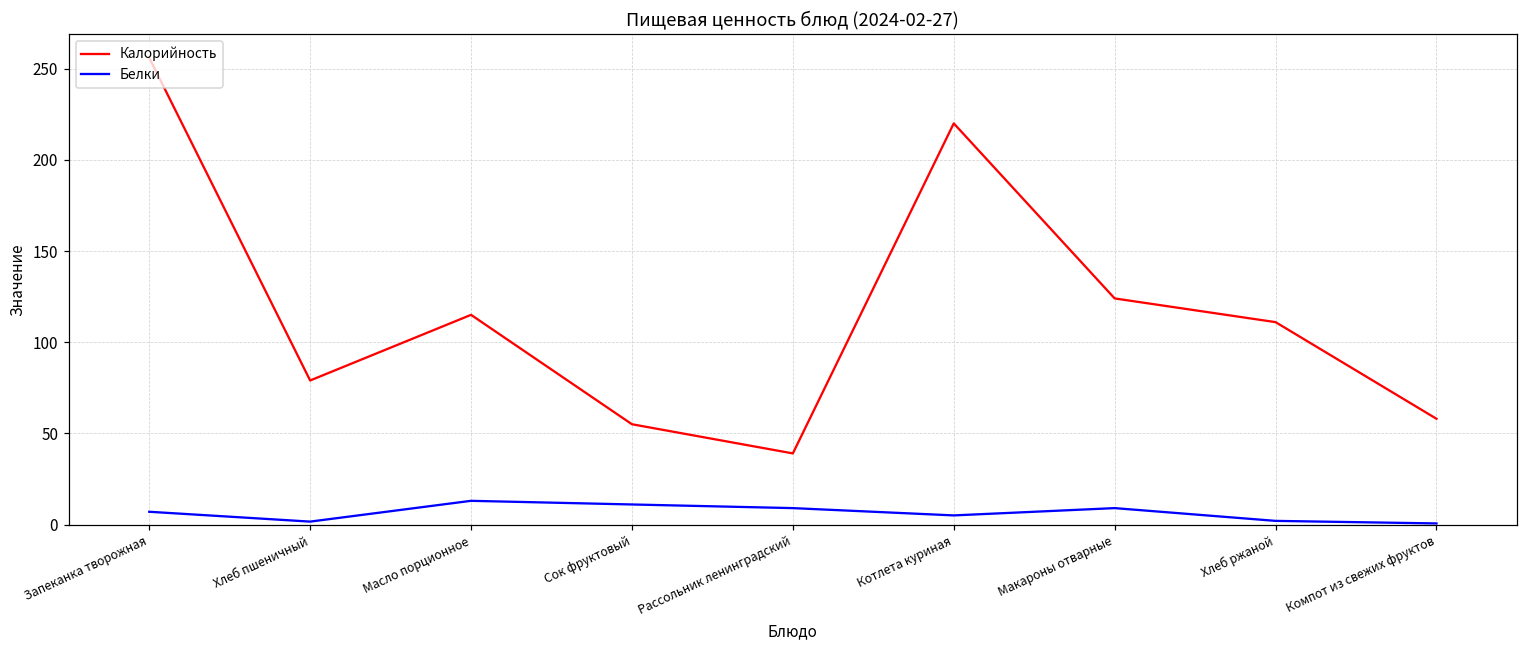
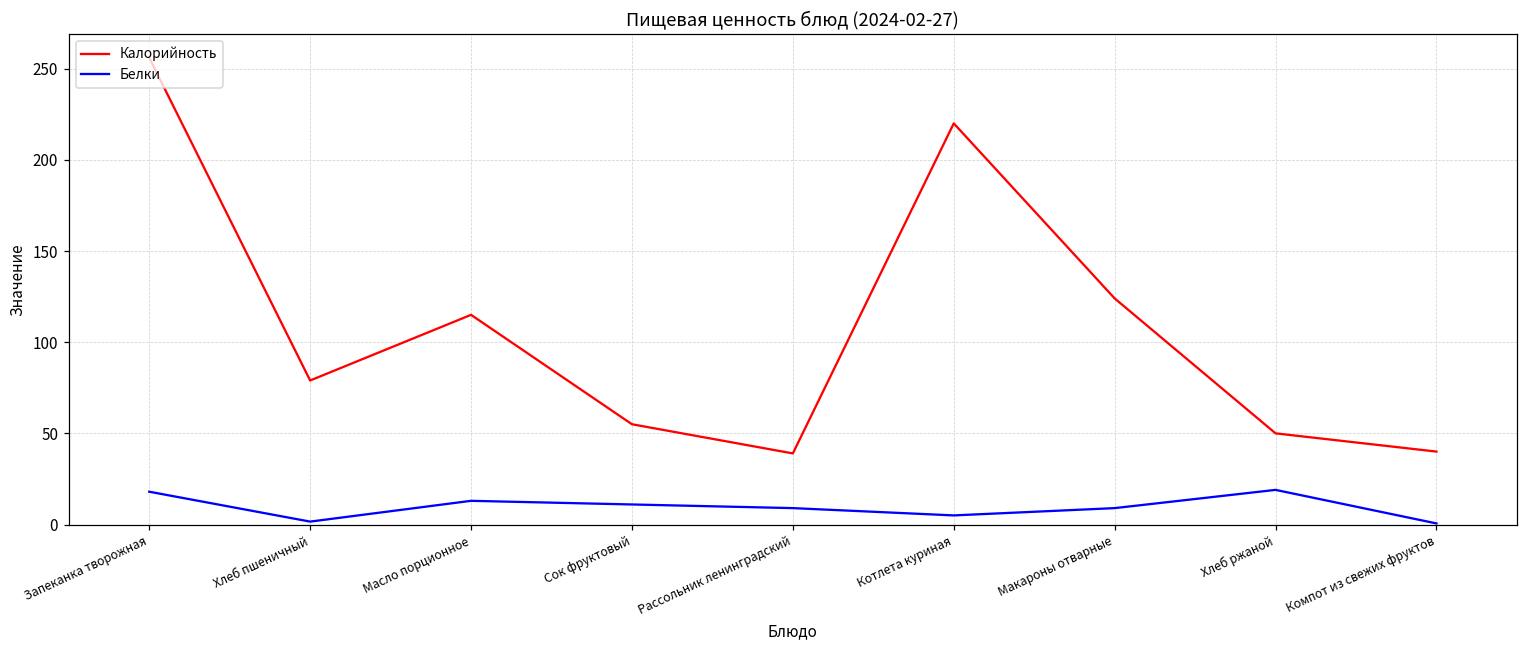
  {
    "Калорийность": {
      "Хлеб пшеничный": 79,
      "Масло порционное": 115,
      "Сок фруктовый": 55,
      "Рассольник ленинградский": 39,
      "Котлета куриная": 220,
      "Макароны отварные": 124,
-     "Хлеб ржаной": 111,
-     "Компот из свежих фруктов": 58
+     "Хлеб ржаной": 50,
+     "Компот из свежих фруктов": 40
    },
    "Белки": {
-     "Запеканка творожная": 7,
+     "Запеканка творожная": 18,
      "Хлеб пшеничный": 2,
      "Масло порционное": 13,
      "Сок фруктовый": 11,
      "Рассольник ленинградский": 9,
      "Котлета куриная": 5,
      "Макароны отварные": 9,
-     "Хлеб ржаной": 2,
+     "Хлеб ржаной": 19,
      "Компот из свежих фруктов": 1
    }
  }
